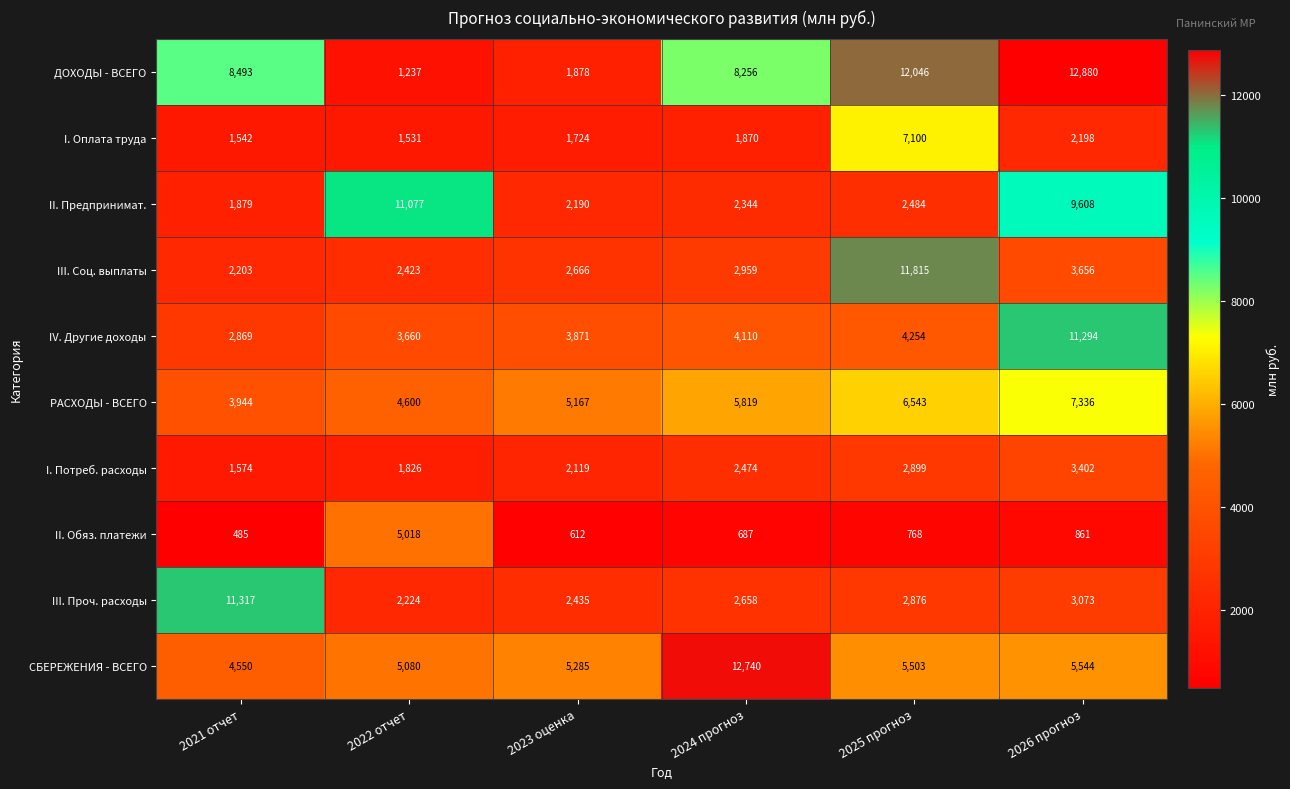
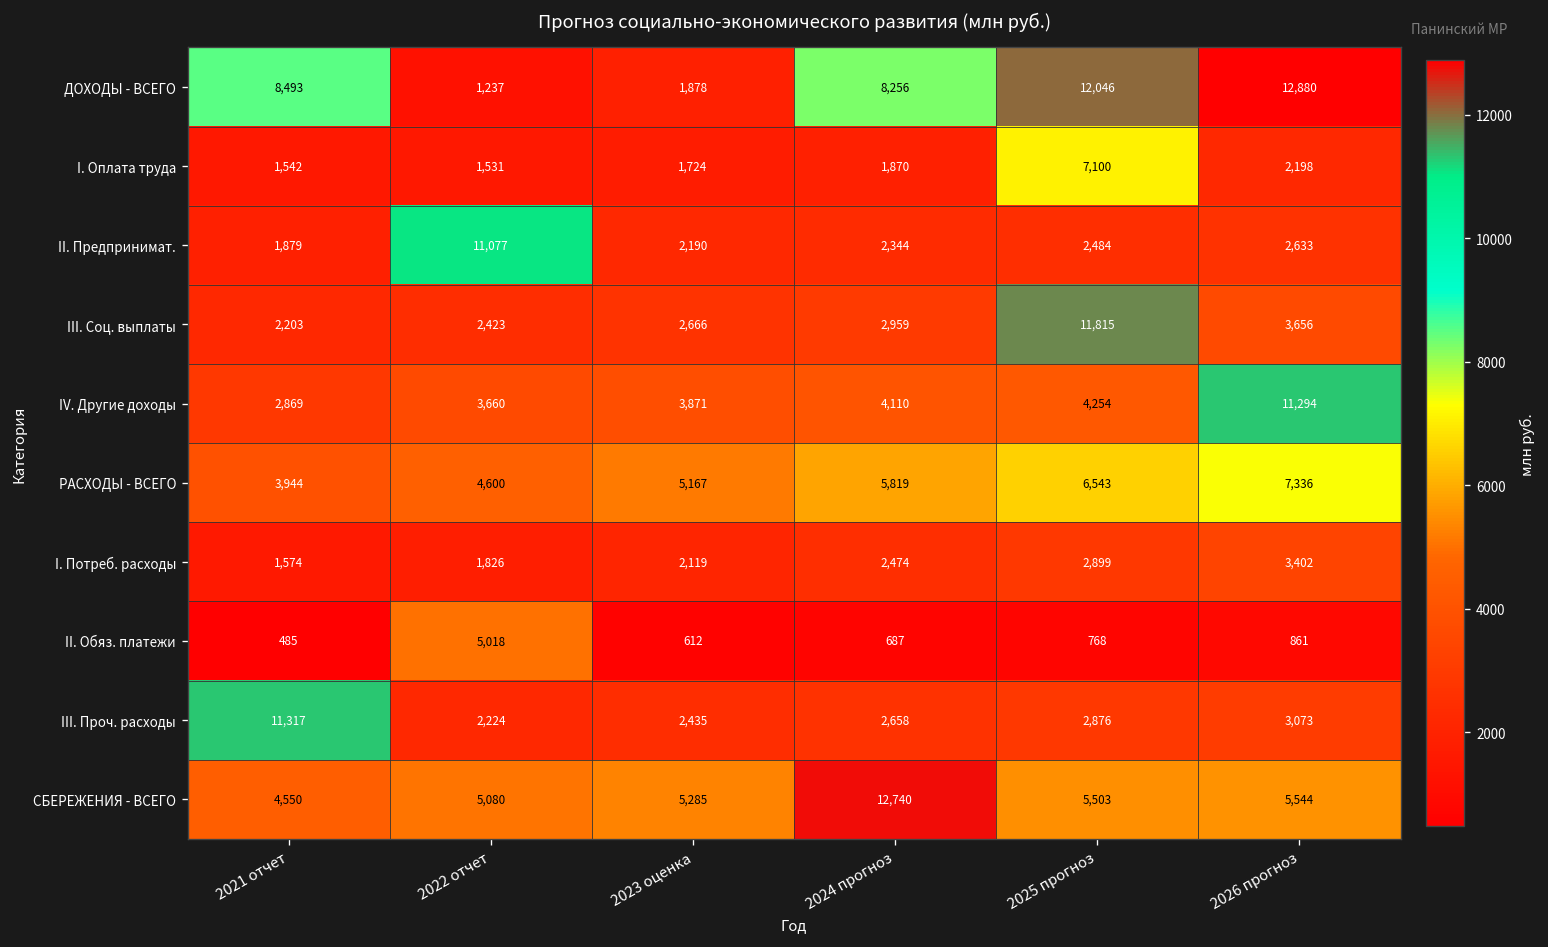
  {
    "ДОХОДЫ - ВСЕГО": {
      "2021 отчет": "8,493",
      "2022 отчет": "1,237",
      "2023 оценка": "1,878",
      "2024 прогноз": "8,256",
      "2025 прогноз": "12,046",
      "2026 прогноз": "12,880"
    },
    "I. Оплата труда": {
      "2021 отчет": "1,542",
      "2022 отчет": "1,531",
      "2023 оценка": "1,724",
      "2024 прогноз": "1,870",
      "2025 прогноз": "7,100",
      "2026 прогноз": "2,198"
    },
    "II. Предпринимат.": {
      "2021 отчет": "1,879",
      "2022 отчет": "11,077",
      "2023 оценка": "2,190",
      "2024 прогноз": "2,344",
      "2025 прогноз": "2,484",
-     "2026 прогноз": "9,608"
+     "2026 прогноз": "2,633"
    },
    "III. Соц. выплаты": {
      "2021 отчет": "2,203",
      "2022 отчет": "2,423",
      "2023 оценка": "2,666",
      "2024 прогноз": "2,959",
      "2025 прогноз": "11,815",
      "2026 прогноз": "3,656"
    },
    "IV. Другие доходы": {
      "2021 отчет": "2,869",
      "2022 отчет": "3,660",
      "2023 оценка": "3,871",
      "2024 прогноз": "4,110",
      "2025 прогноз": "4,254",
      "2026 прогноз": "11,294"
    },
    "РАСХОДЫ - ВСЕГО": {
      "2021 отчет": "3,944",
      "2022 отчет": "4,600",
      "2023 оценка": "5,167",
      "2024 прогноз": "5,819",
      "2025 прогноз": "6,543",
      "2026 прогноз": "7,336"
    },
    "I. Потреб. расходы": {
      "2021 отчет": "1,574",
      "2022 отчет": "1,826",
      "2023 оценка": "2,119",
      "2024 прогноз": "2,474",
      "2025 прогноз": "2,899",
      "2026 прогноз": "3,402"
    },
    "II. Обяз. платежи": {
      "2021 отчет": "485",
      "2022 отчет": "5,018",
      "2023 оценка": "612",
      "2024 прогноз": "687",
      "2025 прогноз": "768",
      "2026 прогноз": "861"
    },
    "III. Проч. расходы": {
      "2021 отчет": "11,317",
      "2022 отчет": "2,224",
      "2023 оценка": "2,435",
      "2024 прогноз": "2,658",
      "2025 прогноз": "2,876",
      "2026 прогноз": "3,073"
    },
    "СБЕРЕЖЕНИЯ - ВСЕГО": {
      "2021 отчет": "4,550",
      "2022 отчет": "5,080",
      "2023 оценка": "5,285",
      "2024 прогноз": "12,740",
      "2025 прогноз": "5,503",
      "2026 прогноз": "5,544"
    }
  }
